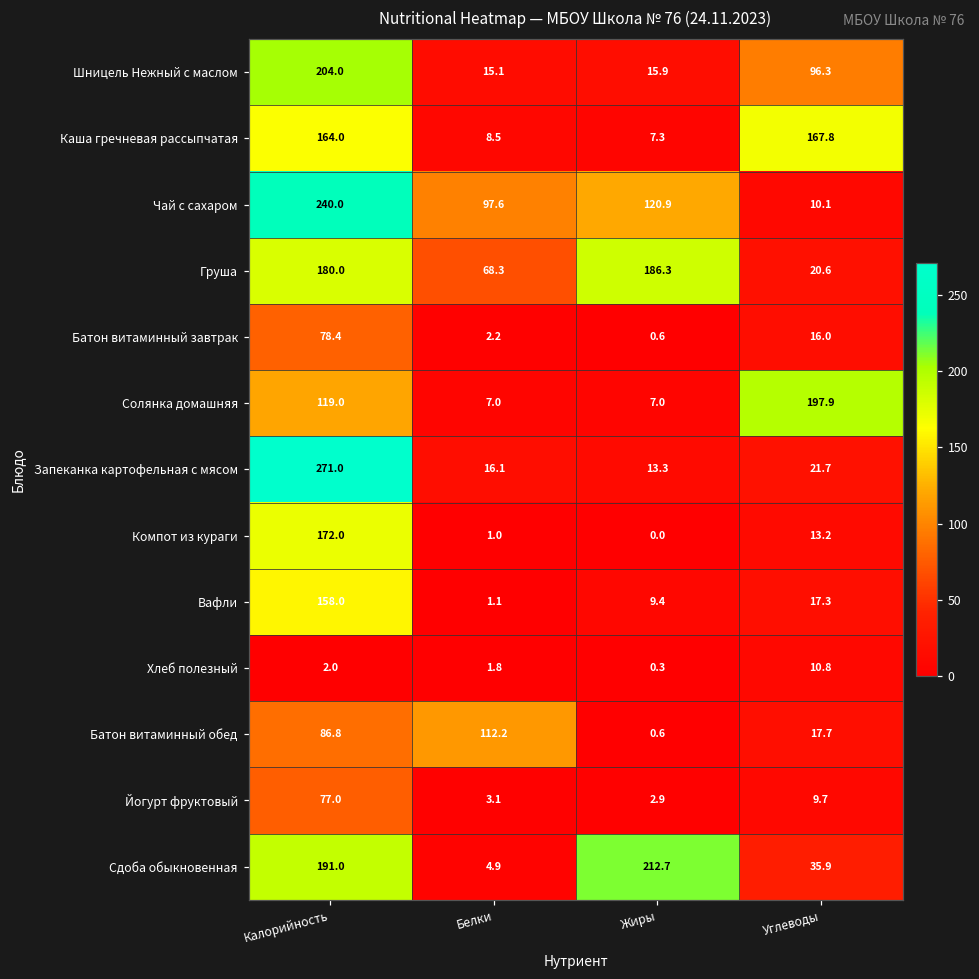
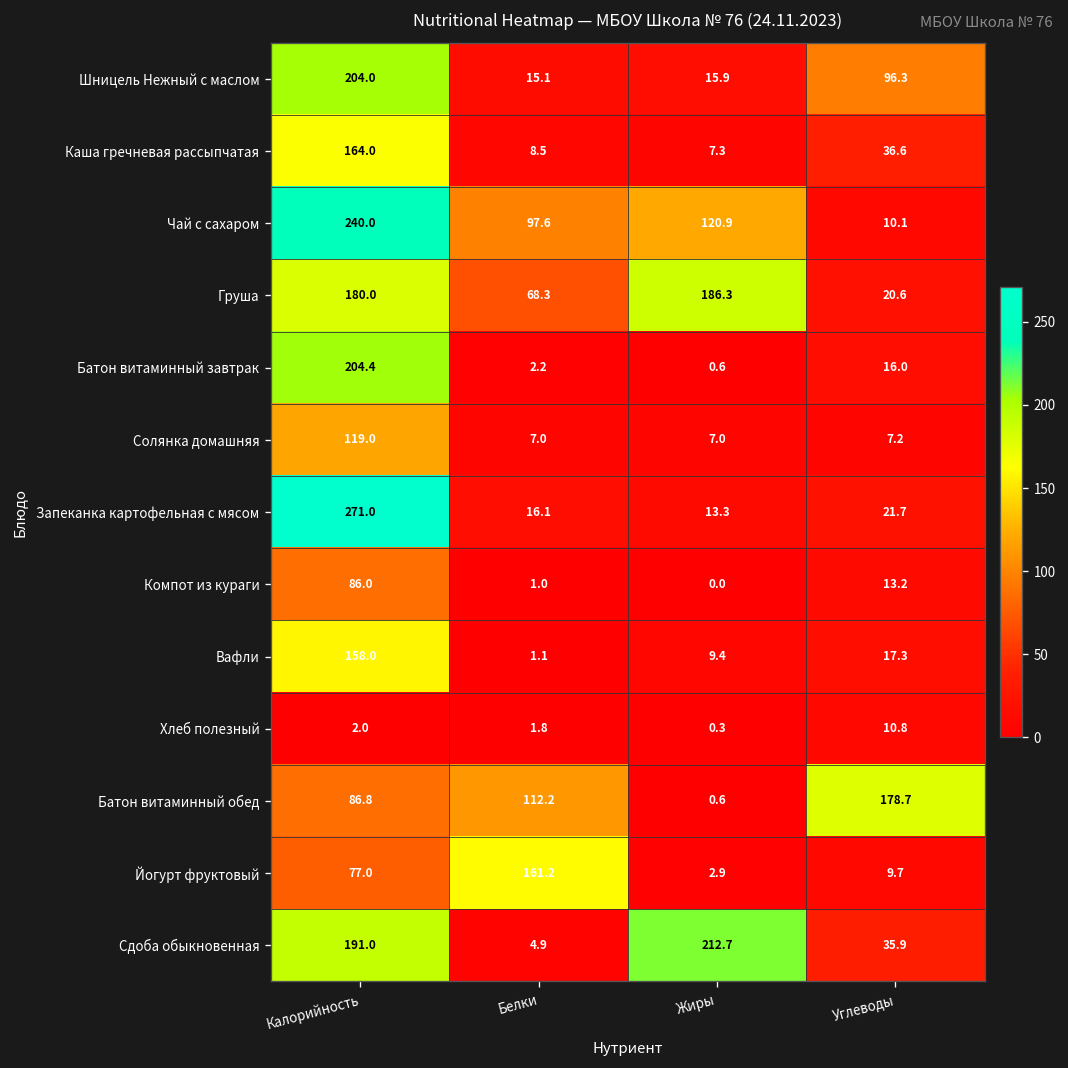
  {
    "Шницель Нежный с маслом": {
      "Калорийность": 204.0,
      "Белки": 15.1,
      "Жиры": 15.9,
      "Углеводы": 96.3
    },
    "Каша гречневая рассыпчатая": {
      "Калорийность": 164.0,
      "Белки": 8.5,
      "Жиры": 7.3,
-     "Углеводы": 167.8
+     "Углеводы": 36.6
    },
    "Чай с сахаром": {
      "Калорийность": 240.0,
      "Белки": 97.6,
      "Жиры": 120.9,
      "Углеводы": 10.1
    },
    "Груша": {
      "Калорийность": 180.0,
      "Белки": 68.3,
      "Жиры": 186.3,
      "Углеводы": 20.6
    },
    "Батон витаминный завтрак": {
-     "Калорийность": 78.4,
+     "Калорийность": 204.4,
      "Белки": 2.2,
      "Жиры": 0.6,
      "Углеводы": 16.0
    },
    "Солянка домашняя": {
      "Калорийность": 119.0,
      "Белки": 7.0,
      "Жиры": 7.0,
-     "Углеводы": 197.9
+     "Углеводы": 7.2
    },
    "Запеканка картофельная с мясом": {
      "Калорийность": 271.0,
      "Белки": 16.1,
      "Жиры": 13.3,
      "Углеводы": 21.7
    },
    "Компот из кураги": {
-     "Калорийность": 172.0,
+     "Калорийность": 86.0,
      "Белки": 1.0,
      "Жиры": 0.0,
      "Углеводы": 13.2
    },
    "Вафли": {
      "Калорийность": 158.0,
      "Белки": 1.1,
      "Жиры": 9.4,
      "Углеводы": 17.3
    },
    "Хлеб полезный": {
      "Калорийность": 2.0,
      "Белки": 1.8,
      "Жиры": 0.3,
      "Углеводы": 10.8
    },
    "Батон витаминный обед": {
      "Калорийность": 86.8,
      "Белки": 112.2,
      "Жиры": 0.6,
-     "Углеводы": 17.7
+     "Углеводы": 178.7
    },
    "Йогурт фруктовый": {
      "Калорийность": 77.0,
-     "Белки": 3.1,
+     "Белки": 161.2,
      "Жиры": 2.9,
      "Углеводы": 9.7
    },
    "Сдоба обыкновенная": {
      "Калорийность": 191.0,
      "Белки": 4.9,
      "Жиры": 212.7,
      "Углеводы": 35.9
    }
  }
